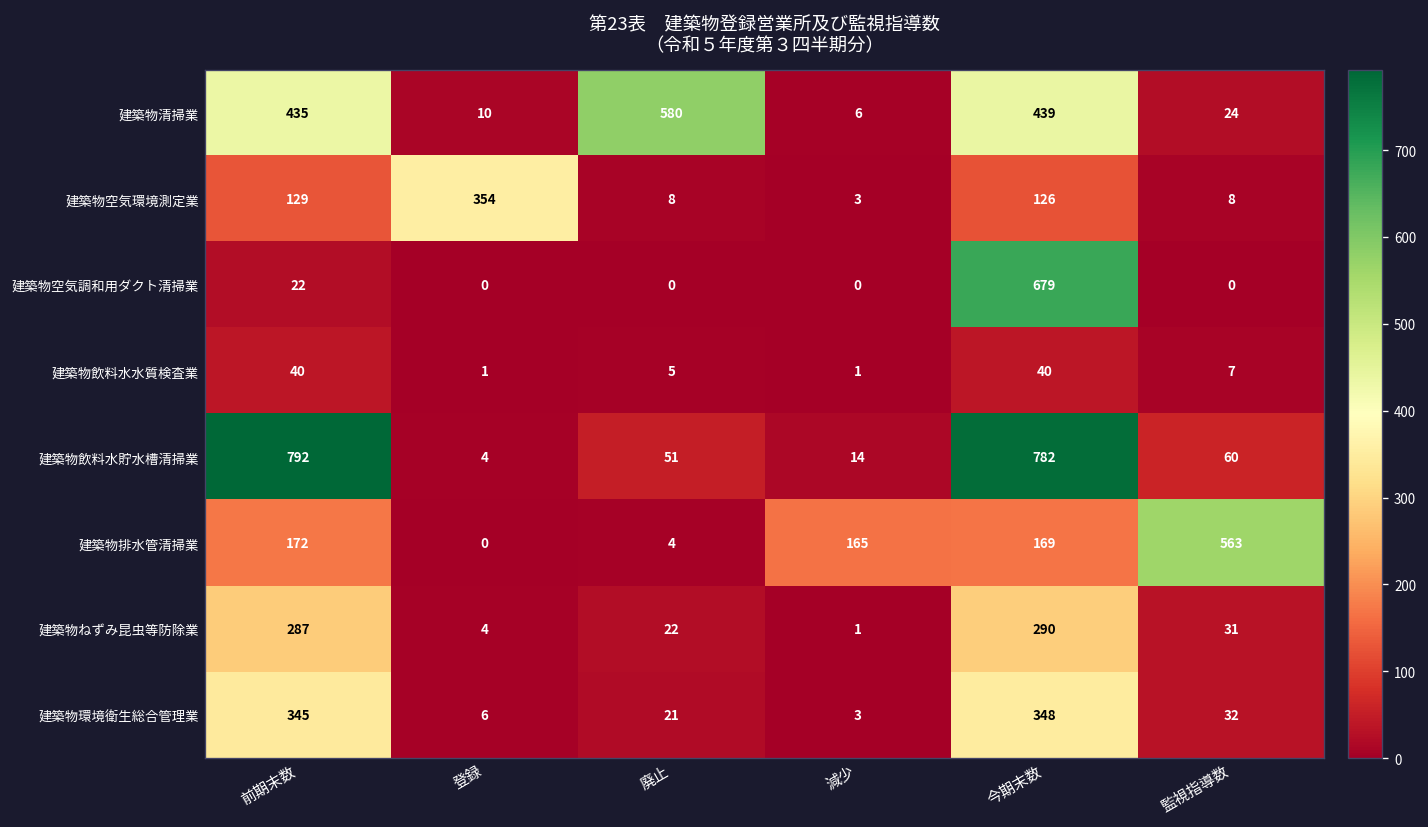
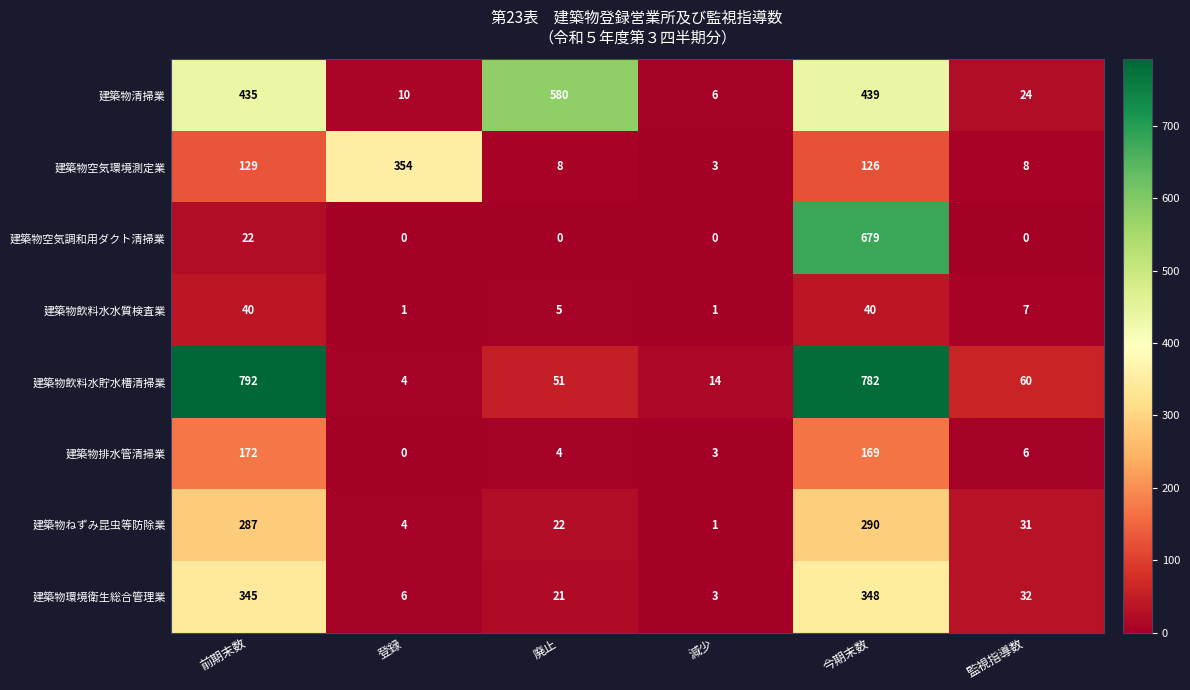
  {
    "建築物清掃業": {
      "前期末数": 435,
      "登録": 10,
      "廃止": 580,
      "減少": 6,
      "今期末数": 439,
      "監視指導数": 24
    },
    "建築物空気環境測定業": {
      "前期末数": 129,
      "登録": 354,
      "廃止": 8,
      "減少": 3,
      "今期末数": 126,
      "監視指導数": 8
    },
    "建築物空気調和用ダクト清掃業": {
      "前期末数": 22,
      "登録": 0,
      "廃止": 0,
      "減少": 0,
      "今期末数": 679,
      "監視指導数": 0
    },
    "建築物飲料水水質検査業": {
      "前期末数": 40,
      "登録": 1,
      "廃止": 5,
      "減少": 1,
      "今期末数": 40,
      "監視指導数": 7
    },
    "建築物飲料水貯水槽清掃業": {
      "前期末数": 792,
      "登録": 4,
      "廃止": 51,
      "減少": 14,
      "今期末数": 782,
      "監視指導数": 60
    },
    "建築物排水管清掃業": {
      "前期末数": 172,
      "登録": 0,
      "廃止": 4,
-     "減少": 165,
+     "減少": 3,
      "今期末数": 169,
-     "監視指導数": 563
+     "監視指導数": 6
    },
    "建築物ねずみ昆虫等防除業": {
      "前期末数": 287,
      "登録": 4,
      "廃止": 22,
      "減少": 1,
      "今期末数": 290,
      "監視指導数": 31
    },
    "建築物環境衛生総合管理業": {
      "前期末数": 345,
      "登録": 6,
      "廃止": 21,
      "減少": 3,
      "今期末数": 348,
      "監視指導数": 32
    }
  }
